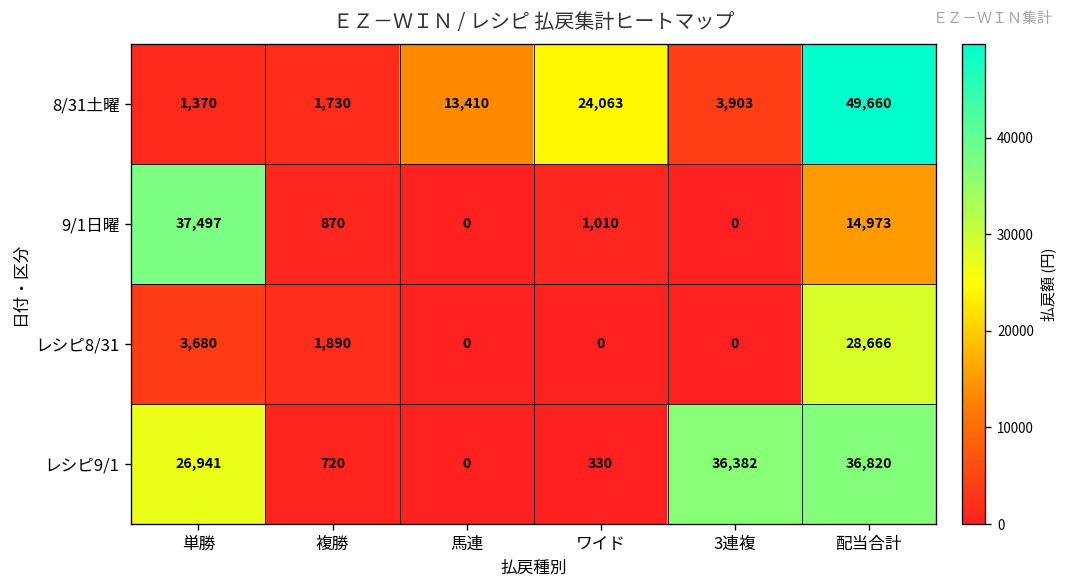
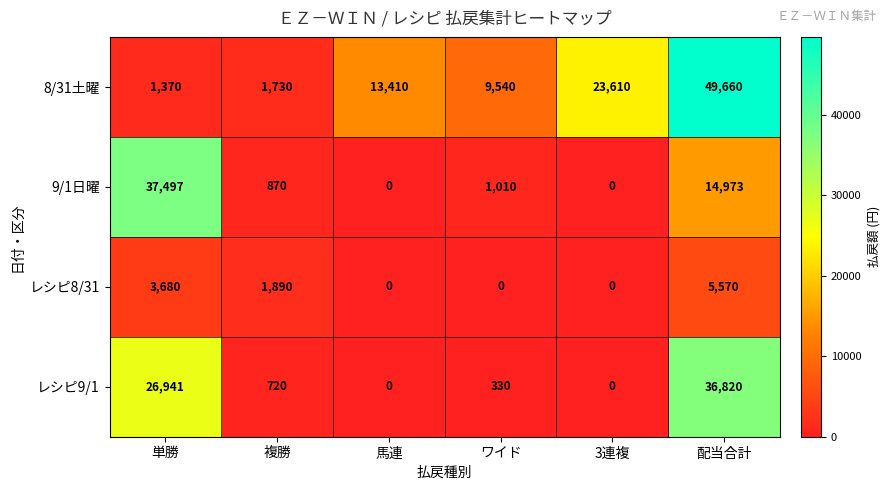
  {
    "8/31土曜": {
      "単勝": "1,370",
      "複勝": "1,730",
      "馬連": "13,410",
-     "ワイド": "24,063",
-     "3連複": "3,903",
+     "ワイド": "9,540",
+     "3連複": "23,610",
      "配当合計": "49,660"
    },
    "9/1日曜": {
      "単勝": "37,497",
      "複勝": "870",
      "馬連": "0",
      "ワイド": "1,010",
      "3連複": "0",
      "配当合計": "14,973"
    },
    "レシピ8/31": {
      "単勝": "3,680",
      "複勝": "1,890",
      "馬連": "0",
      "ワイド": "0",
      "3連複": "0",
-     "配当合計": "28,666"
+     "配当合計": "5,570"
    },
    "レシピ9/1": {
      "単勝": "26,941",
      "複勝": "720",
      "馬連": "0",
      "ワイド": "330",
-     "3連複": "36,382",
+     "3連複": "0",
      "配当合計": "36,820"
    }
  }
